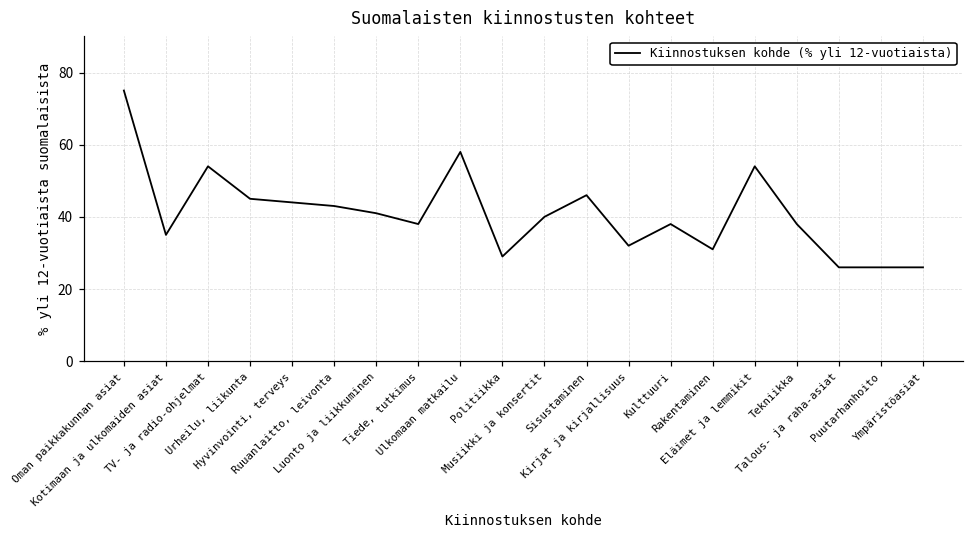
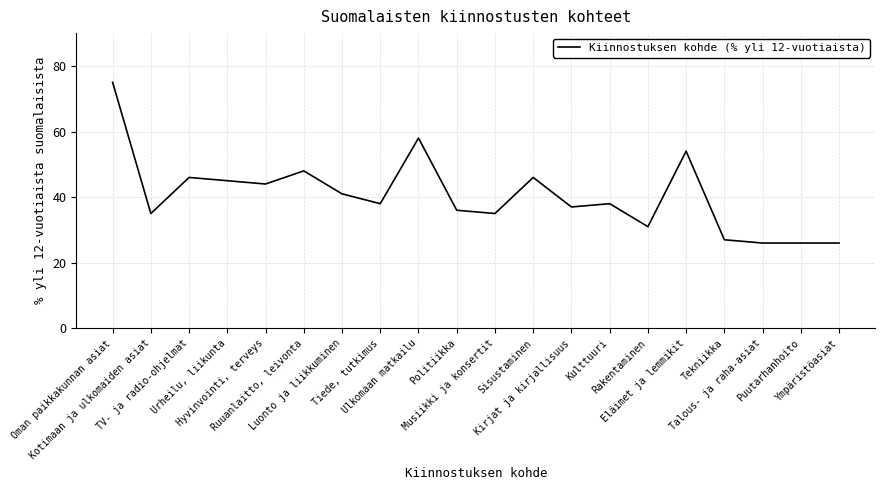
  {
    "Oman paikkakunnan asiat": 75,
    "Kotimaan ja ulkomaiden asiat": 35,
-   "TV- ja radio-ohjelmat": 54,
+   "TV- ja radio-ohjelmat": 46,
    "Urheilu, liikunta": 45,
    "Hyvinvointi, terveys": 44,
-   "Ruuanlaitto, leivonta": 43,
+   "Ruuanlaitto, leivonta": 48,
    "Luonto ja liikkuminen": 41,
    "Tiede, tutkimus": 38,
    "Ulkomaan matkailu": 58,
-   "Politiikka": 29,
-   "Musiikki ja konsertit": 40,
+   "Politiikka": 36,
+   "Musiikki ja konsertit": 35,
    "Sisustaminen": 46,
-   "Kirjat ja kirjallisuus": 32,
+   "Kirjat ja kirjallisuus": 37,
    "Kulttuuri": 38,
    "Rakentaminen": 31,
    "Eläimet ja lemmikit": 54,
-   "Tekniikka": 38,
+   "Tekniikka": 27,
    "Talous- ja raha-asiat": 26,
    "Puutarhanhoito": 26,
    "Ympäristöasiat": 26
  }
